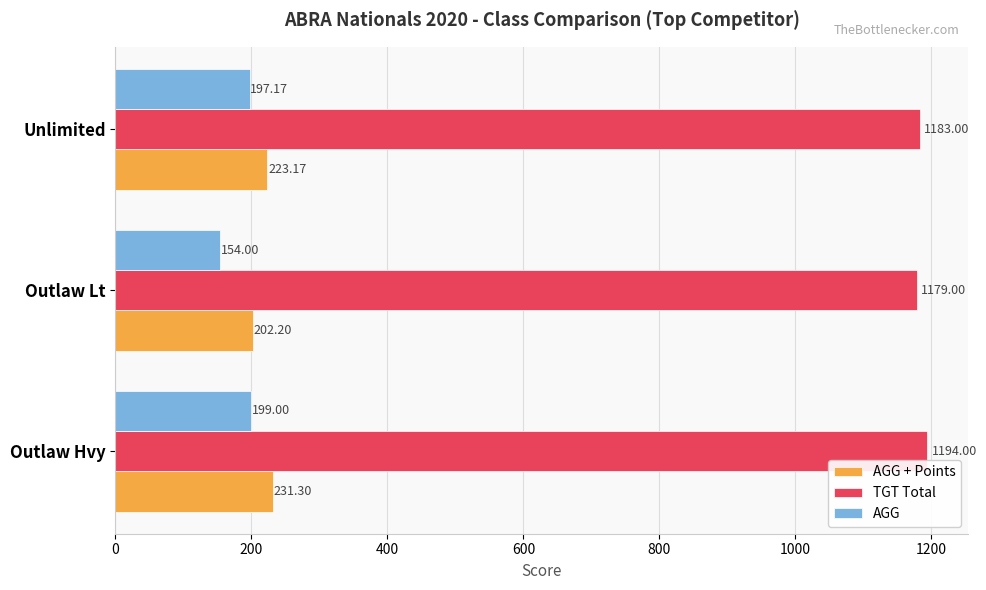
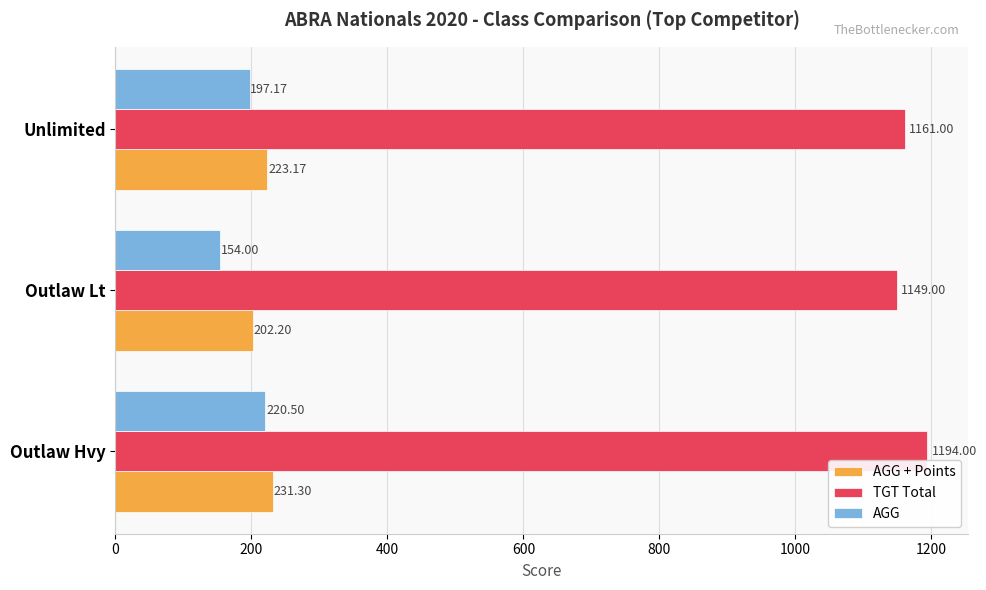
  {
    "AGG + Points": {
      "Unlimited": 223.17,
      "Outlaw Lt": 202.20,
      "Outlaw Hvy": 231.30
    },
    "TGT Total": {
-     "Unlimited": 1183.00,
-     "Outlaw Lt": 1179.00,
+     "Unlimited": 1161.00,
+     "Outlaw Lt": 1149.00,
      "Outlaw Hvy": 1194.00
    },
    "AGG": {
      "Unlimited": 197.17,
      "Outlaw Lt": 154.00,
-     "Outlaw Hvy": 199.00
+     "Outlaw Hvy": 220.50
    }
  }
